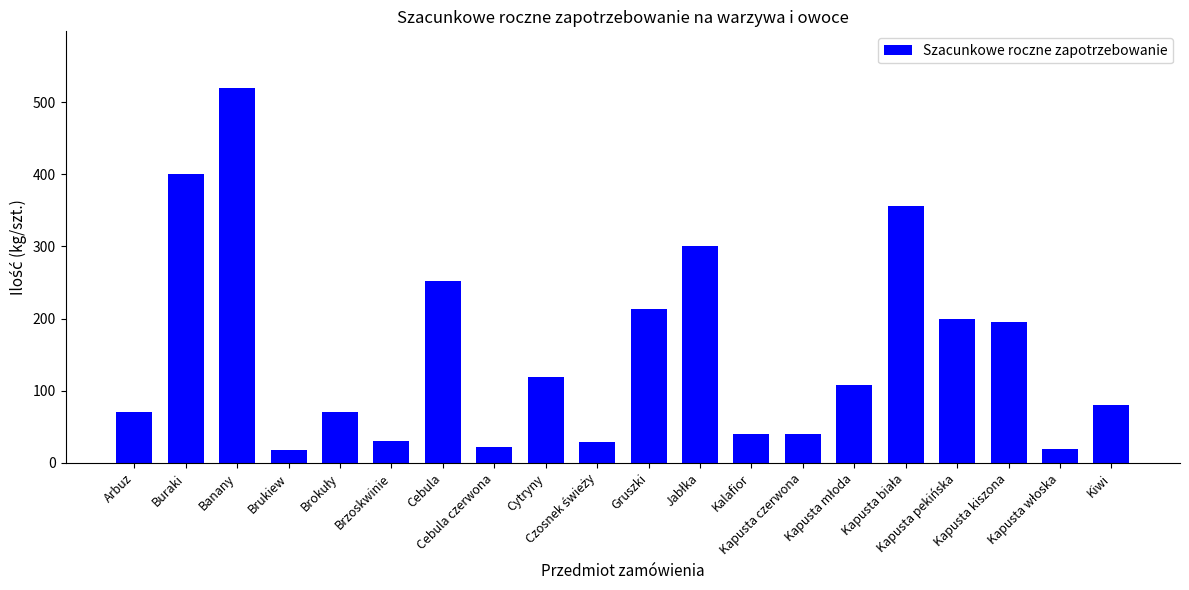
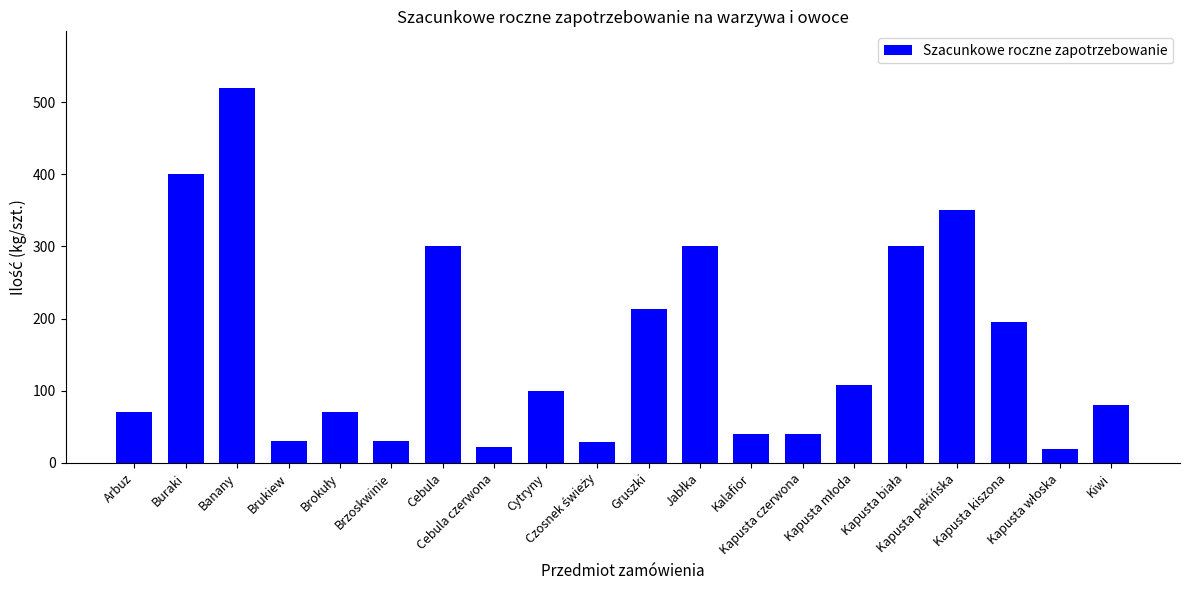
  {
    "Arbuz": 70,
    "Buraki": 400,
    "Banany": 520,
-   "Brukiew": 20,
+   "Brukiew": 30,
    "Brokuły": 70,
    "Brzoskwinie": 30,
-   "Cebula": 250,
+   "Cebula": 300,
    "Cebula czerwona": 20,
-   "Cytryny": 120,
+   "Cytryny": 100,
    "Czosnek świeży": 30,
    "Gruszki": 210,
    "Jabłka": 300,
    "Kalafior": 40,
    "Kapusta czerwona": 40,
    "Kapusta młoda": 110,
-   "Kapusta biała": 360,
-   "Kapusta pekińska": 200,
+   "Kapusta biała": 300,
+   "Kapusta pekińska": 350,
    "Kapusta kiszona": 200,
    "Kapusta włoska": 20,
    "Kiwi": 80
  }
